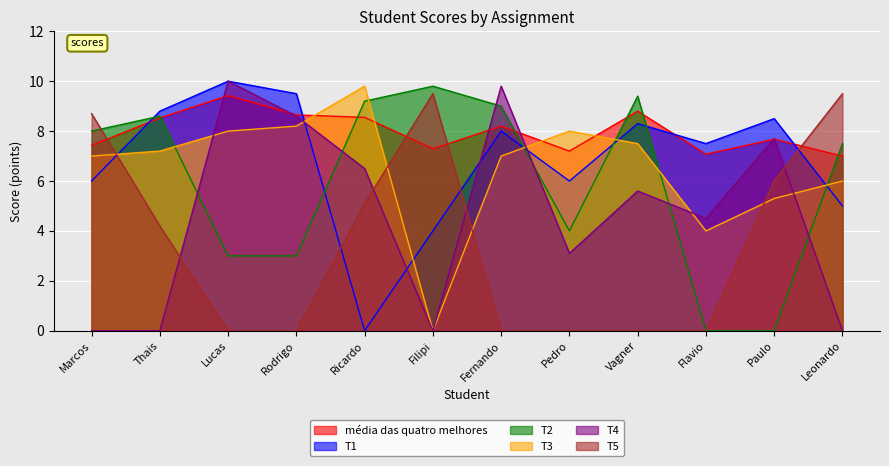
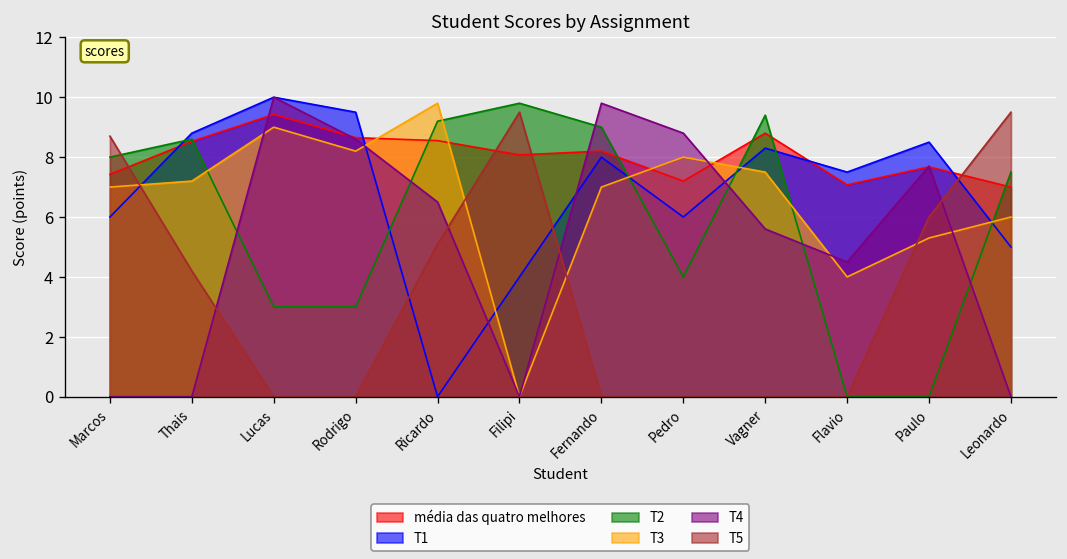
  {
    "média das quatro melhores": {
      "Marcos": 7.4,
      "Lucas": 9.4,
      "Ricardo": 8.6,
-     "Filipi": 7.3,
+     "Filipi": 8.1,
      "Fernando": 8.2,
      "Pedro": 7.2,
      "Vagner": 8.8,
      "Flavio": 7.1,
      "Leonardo": 7.0
    },
    "T1": {
      "Marcos": 6.0,
      "Thais": 8.8,
      "Rodrigo": 9.5,
      "Ricardo": 0.0,
      "Filipi": 4.0,
      "Fernando": 8.0,
      "Pedro": 6.0,
      "Vagner": 8.3,
      "Flavio": 7.5,
      "Paulo": 8.5,
      "Leonardo": 5.0
    },
    "T2": {
      "Marcos": 8.0,
      "Lucas": 3.0,
      "Rodrigo": 3.0,
      "Ricardo": 9.2,
      "Filipi": 9.8,
      "Fernando": 9.0,
      "Pedro": 4.0,
      "Vagner": 9.4,
      "Paulo": 0.0,
      "Leonardo": 7.5
    },
    "T3": {
      "Marcos": 7,
      "Thais": 7.2,
-     "Lucas": 8,
+     "Lucas": 9,
      "Rodrigo": 8.2,
      "Ricardo": 9.8,
      "Fernando": 7,
      "Pedro": 8,
      "Vagner": 7.5,
      "Flavio": 4,
      "Paulo": 5.3,
      "Leonardo": 6
    },
    "T4": {
      "Marcos": 0.0,
      "Thais": 0.0,
      "Ricardo": 6.5,
      "Fernando": 9.8,
-     "Pedro": 3.1,
+     "Pedro": 8.8,
      "Vagner": 5.6,
      "Flavio": 4.5,
      "Leonardo": 0.0
    },
    "T5": {
      "Marcos": 8.7,
      "Thais": 4.2,
      "Lucas": 0.0,
      "Rodrigo": 0.0,
      "Ricardo": 5.1,
      "Filipi": 9.5,
      "Fernando": 0.0,
      "Pedro": 0.0,
      "Vagner": 0.0,
      "Paulo": 6.0,
      "Leonardo": 9.5
    }
  }
